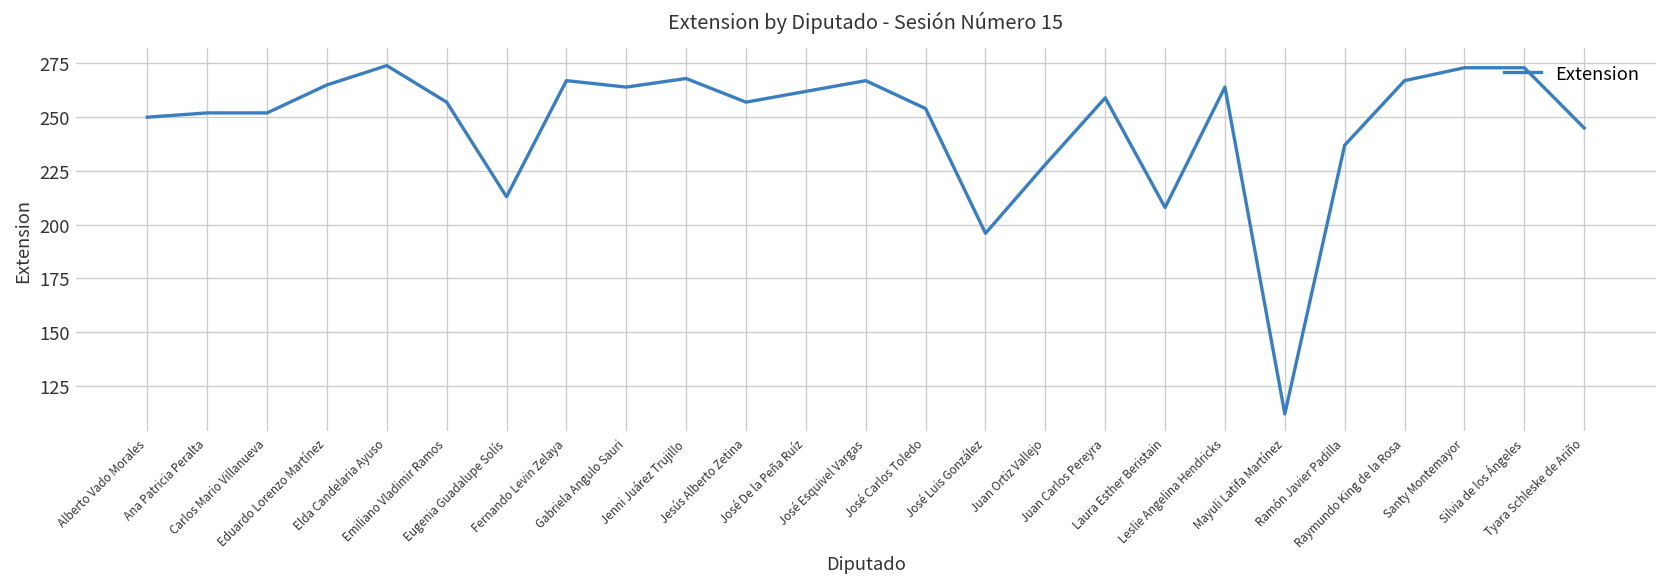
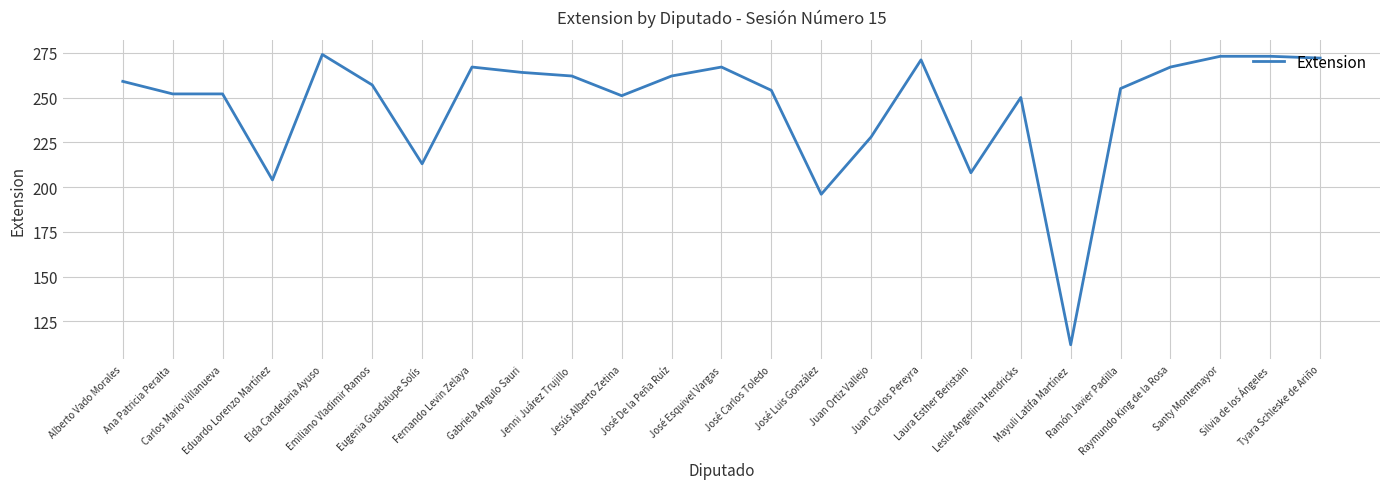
  {
-   "Alberto Vado Morales": 250,
+   "Alberto Vado Morales": 259,
    "Ana Patricia Peralta": 252,
    "Carlos Mario Villanueva": 252,
-   "Eduardo Lorenzo Martínez": 265,
+   "Eduardo Lorenzo Martínez": 204,
    "Elda Candelaria Ayuso": 274,
    "Emiliano Vladimir Ramos": 257,
    "Eugenia Guadalupe Solís": 213,
    "Fernando Levin Zelaya": 267,
    "Gabriela Angulo Sauri": 264,
-   "Jenni Juárez Trujillo": 268,
-   "Jesús Alberto Zetina": 257,
+   "Jenni Juárez Trujillo": 262,
+   "Jesús Alberto Zetina": 251,
    "José De la Peña Ruíz": 262,
    "José Esquivel Vargas": 267,
    "José Carlos Toledo": 254,
    "José Luis González": 196,
    "Juan Ortiz Vallejo": 228,
-   "Juan Carlos Pereyra": 259,
+   "Juan Carlos Pereyra": 271,
    "Laura Esther Beristain": 208,
-   "Leslie Angelina Hendricks": 264,
+   "Leslie Angelina Hendricks": 250,
    "Mayuli Latifa Martínez": 112,
-   "Ramón Javier Padilla": 237,
+   "Ramón Javier Padilla": 255,
    "Raymundo King de la Rosa": 267,
    "Santy Montemayor": 273,
    "Silvia de los Ángeles": 273,
-   "Tyara Schleske de Ariño": 245
+   "Tyara Schleske de Ariño": 272
  }
